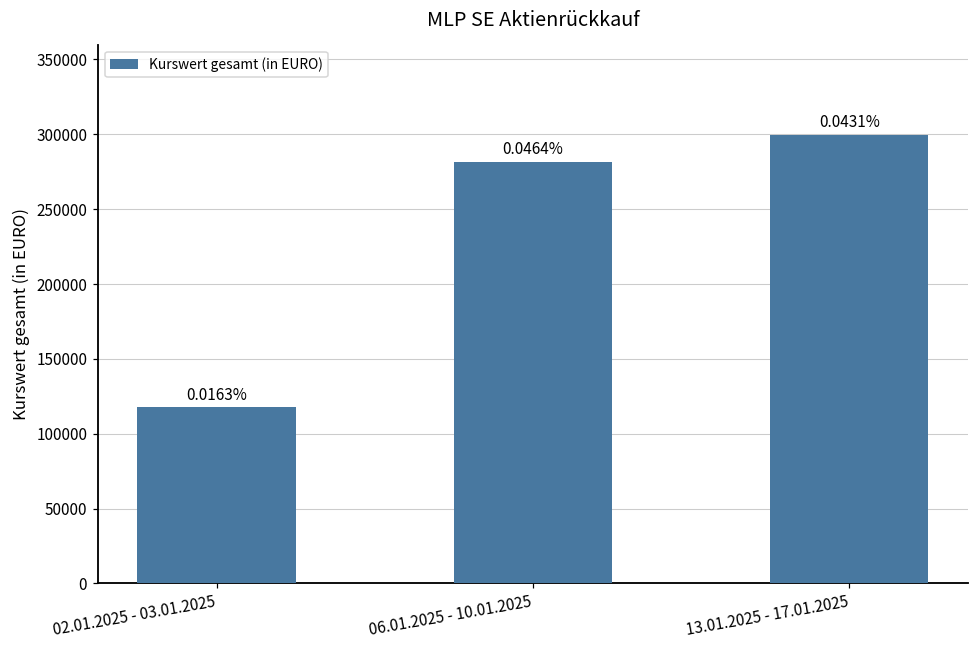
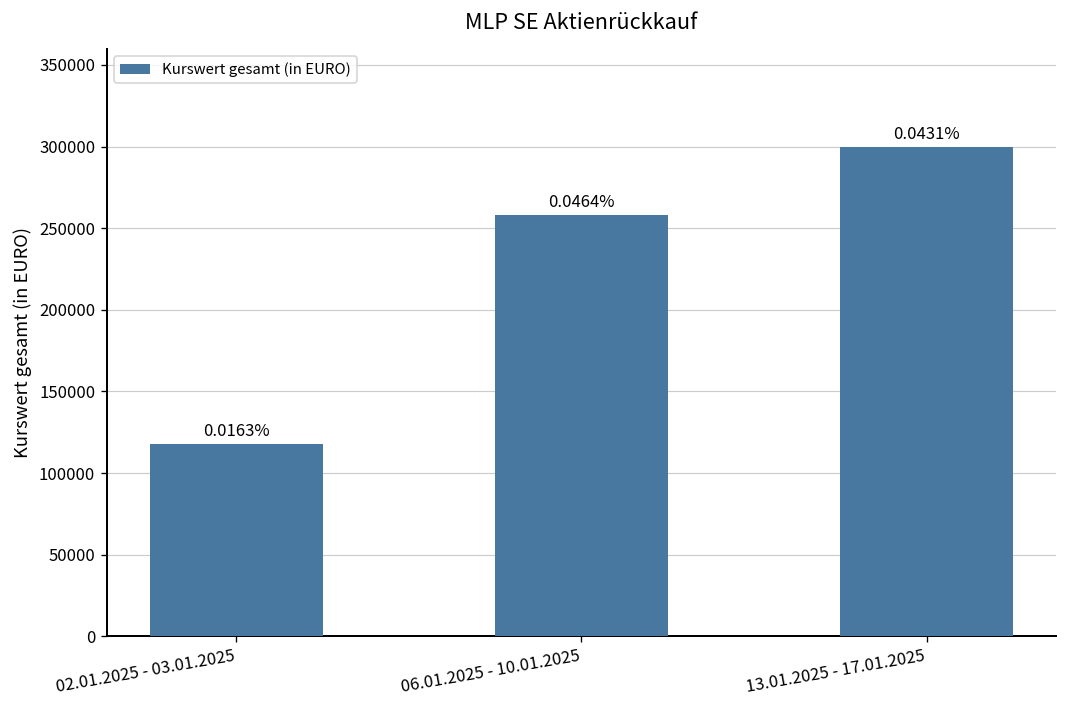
  {
-   "06.01.2025 - 10.01.2025": 281000
+   "06.01.2025 - 10.01.2025": 258000
  }
